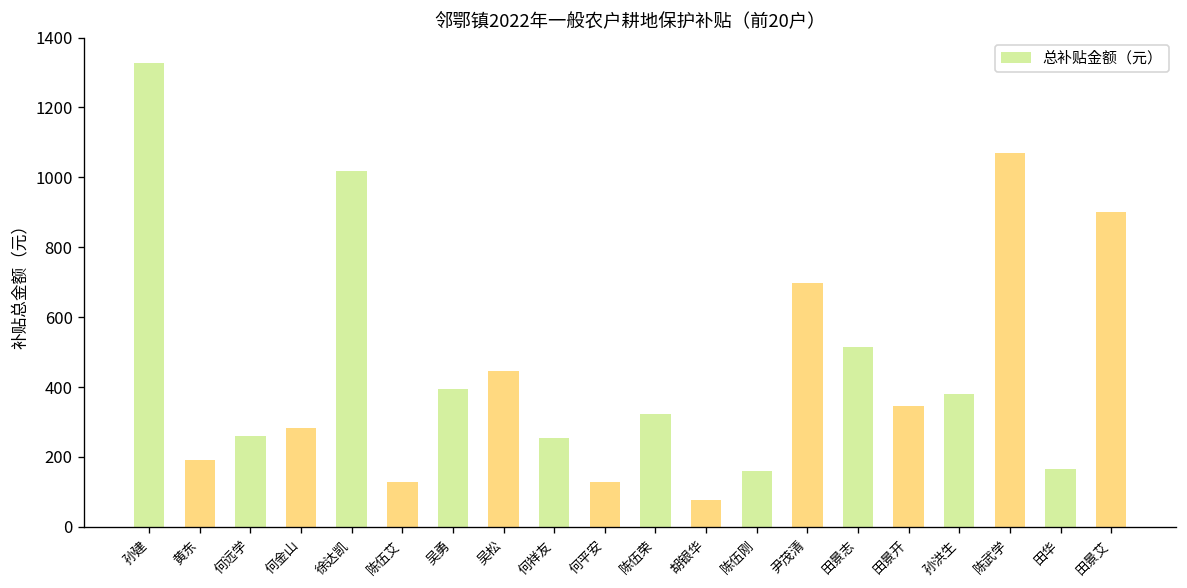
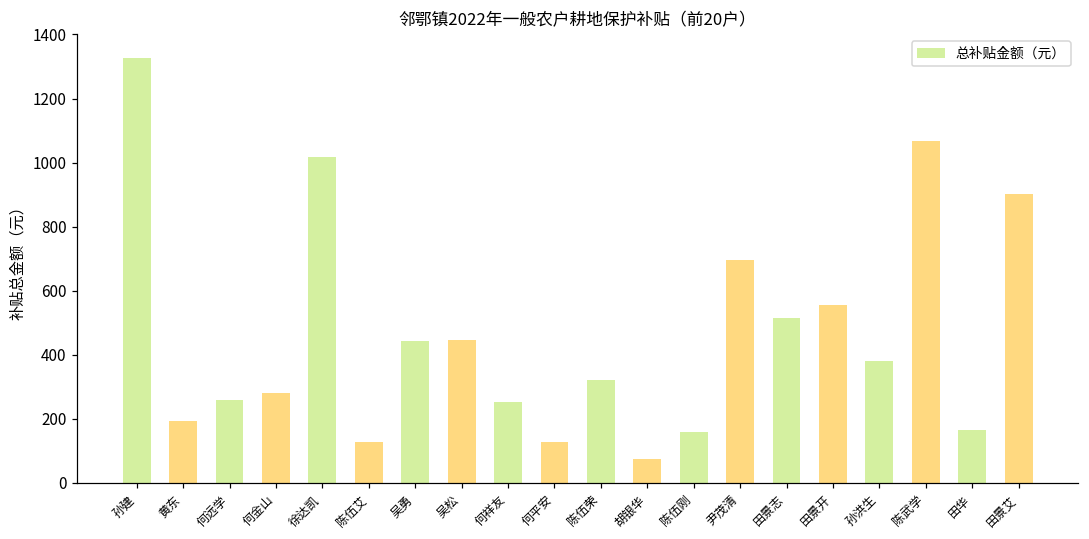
  {
    "孙建": 1330,
    "黄东": 190,
    "何远学": 260,
    "何金山": 280,
    "徐达凯": 1020,
    "陈伍艾": 130,
-   "吴勇": 390,
+   "吴勇": 440,
    "吴松": 440,
    "何祥友": 250,
    "何平安": 130,
    "陈伍荣": 320,
    "胡银华": 80,
    "陈伍刚": 160,
    "尹茂清": 700,
    "田景志": 510,
-   "田景开": 350,
+   "田景开": 560,
    "孙洪生": 380,
    "陈武学": 1070,
    "田华": 160,
    "田景艾": 900
  }
